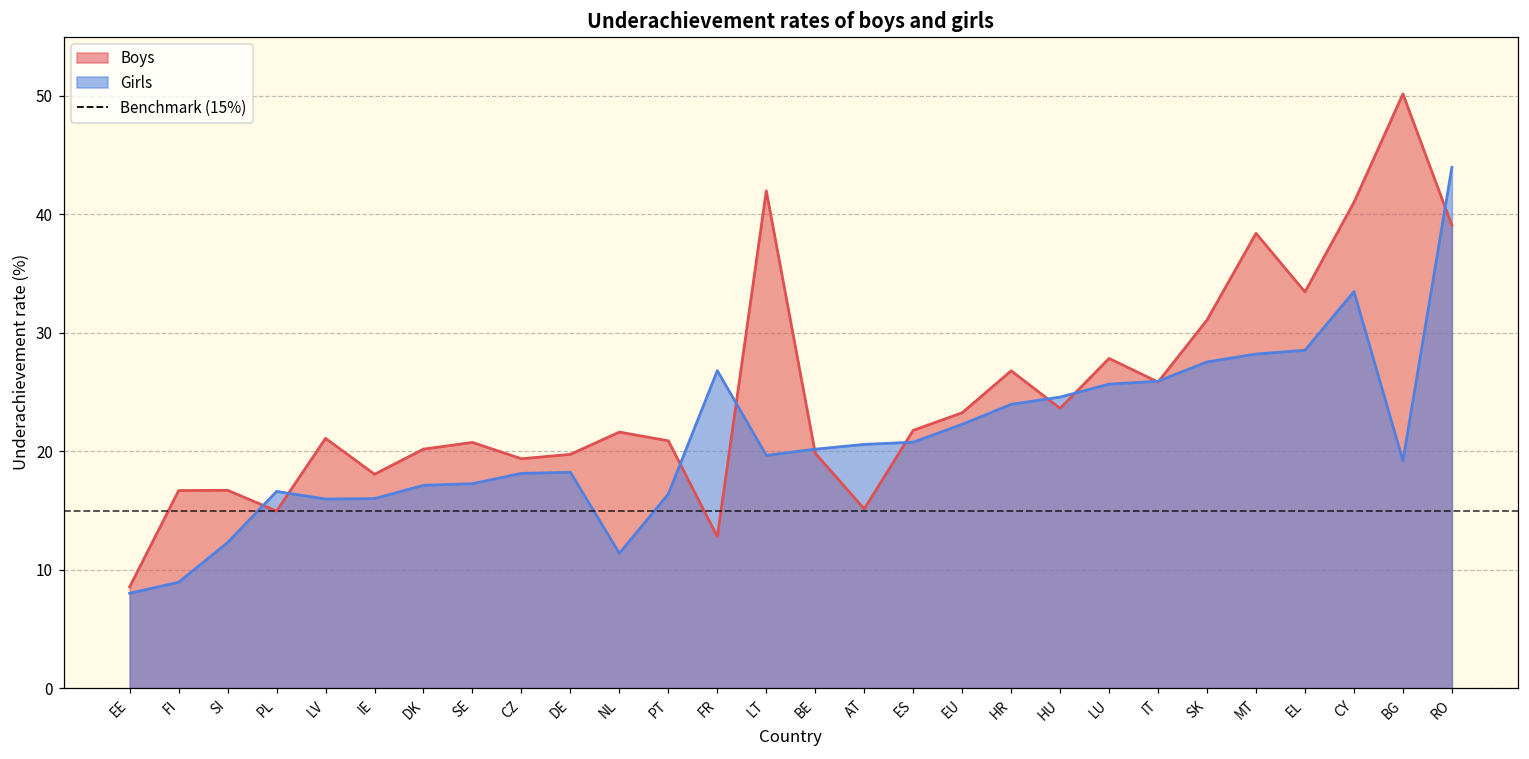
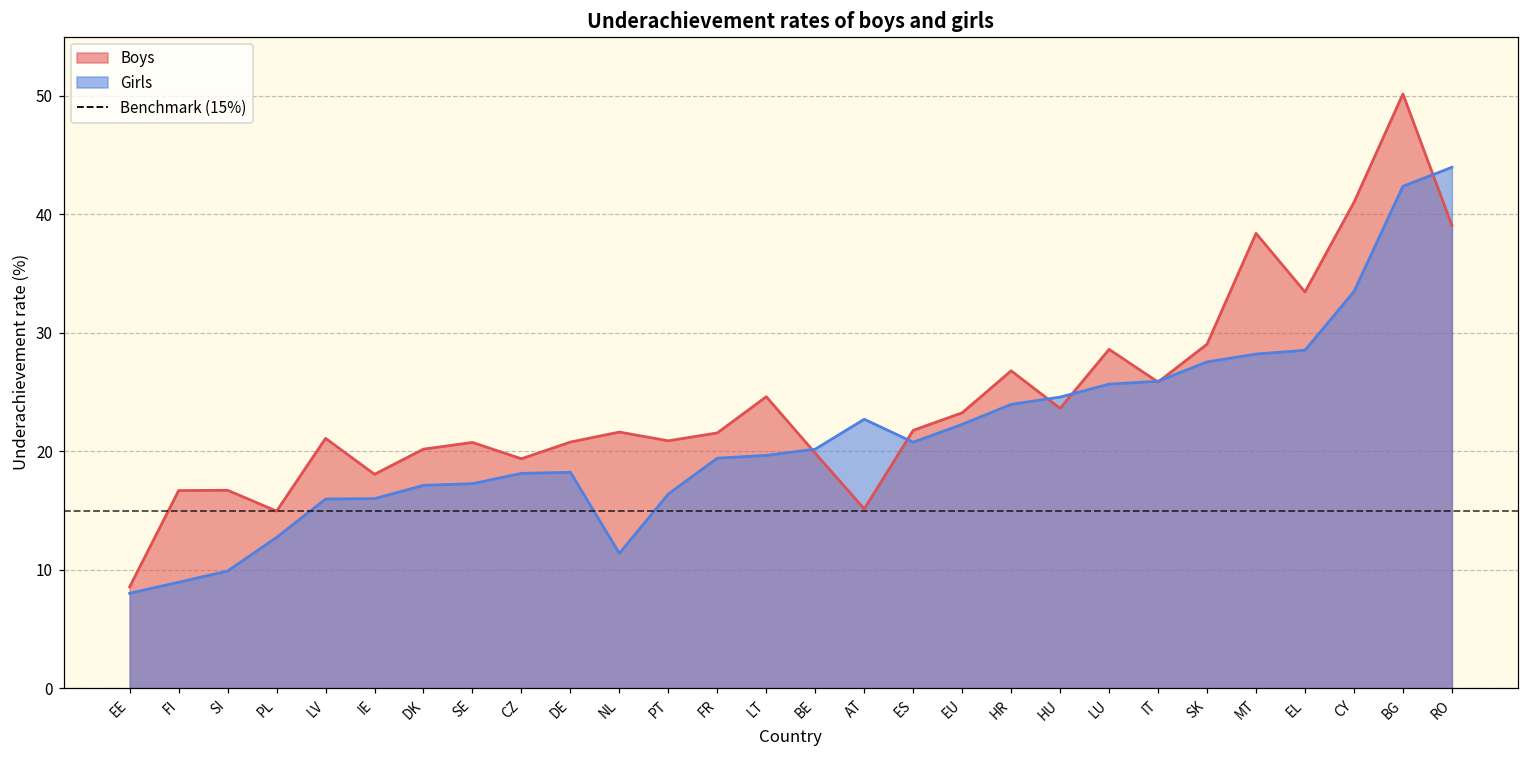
  {
    "Boys": {
      "EE": 8.6,
      "FI": 16.7,
      "SI": 16.7,
      "PL": 15.0,
      "LV": 21.1,
      "IE": 18.1,
      "DK": 20.2,
      "SE": 20.7,
      "CZ": 19.4,
-     "DE": 19.7,
+     "DE": 20.8,
      "NL": 21.6,
      "PT": 20.9,
-     "FR": 12.8,
-     "LT": 42.0,
+     "FR": 21.6,
+     "LT": 24.6,
      "BE": 19.8,
      "AT": 15.1,
      "ES": 21.8,
      "EU": 23.2,
      "HR": 26.8,
      "HU": 23.6,
-     "LU": 27.8,
-     "SK": 31.1,
+     "LU": 28.6,
+     "SK": 29.0,
      "MT": 38.4,
      "EL": 33.4,
      "CY": 41.0,
      "BG": 50.2,
      "RO": 39.1
    },
    "Girls": {
      "EE": 8.0,
      "FI": 8.9,
-     "SI": 12.3,
-     "PL": 16.6,
+     "SI": 9.9,
+     "PL": 12.7,
      "LV": 16.0,
      "IE": 16.0,
      "DK": 17.1,
      "SE": 17.3,
      "CZ": 18.1,
      "DE": 18.2,
      "NL": 11.4,
      "PT": 16.4,
-     "FR": 26.8,
+     "FR": 19.4,
      "LT": 19.7,
      "BE": 20.2,
-     "AT": 20.6,
+     "AT": 22.7,
      "ES": 20.8,
      "EU": 22.3,
      "HR": 24.0,
      "HU": 24.6,
      "LU": 25.7,
      "SK": 27.5,
      "MT": 28.2,
      "EL": 28.5,
      "CY": 33.5,
-     "BG": 19.2,
+     "BG": 42.4,
      "RO": 44.0
    }
  }
